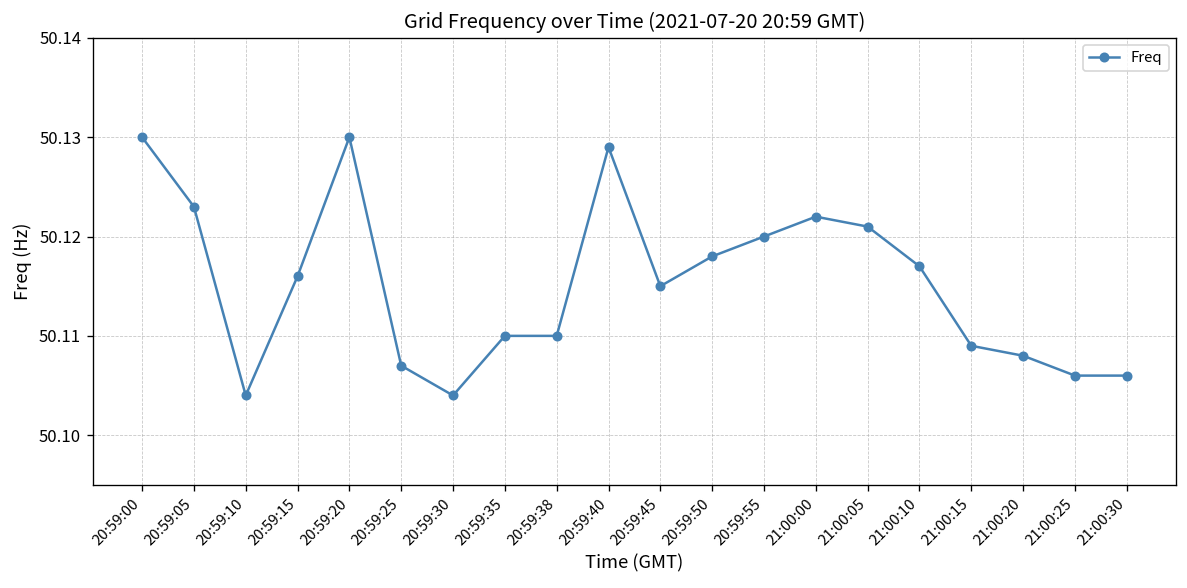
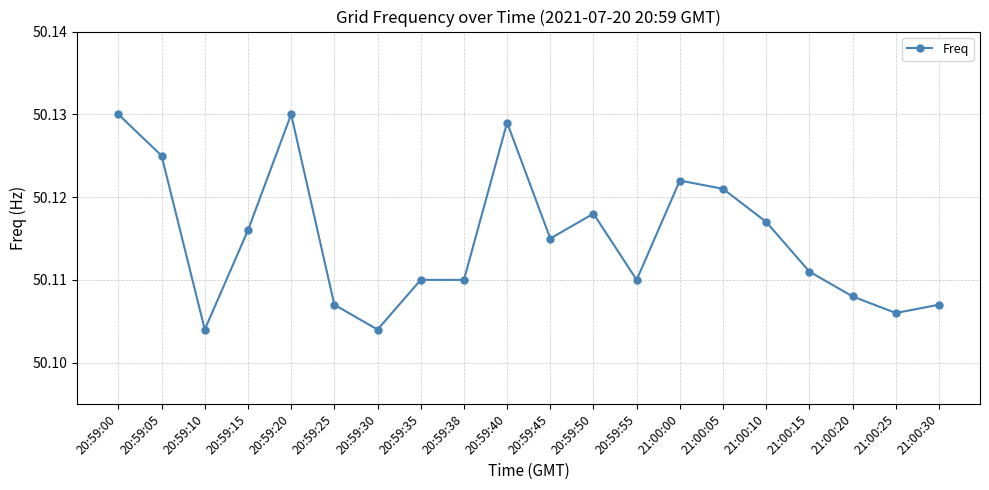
  {
    "20:59:00": 50.130,
-   "20:59:05": 50.123,
+   "20:59:05": 50.125,
    "20:59:10": 50.104,
    "20:59:15": 50.116,
    "20:59:20": 50.130,
    "20:59:25": 50.107,
    "20:59:30": 50.104,
    "20:59:35": 50.110,
    "20:59:38": 50.110,
    "20:59:40": 50.129,
    "20:59:45": 50.115,
    "20:59:50": 50.118,
-   "20:59:55": 50.12,
+   "20:59:55": 50.11,
    "21:00:00": 50.122,
    "21:00:05": 50.121,
    "21:00:10": 50.117,
-   "21:00:15": 50.109,
+   "21:00:15": 50.111,
    "21:00:20": 50.108,
    "21:00:25": 50.106,
-   "21:00:30": 50.106
+   "21:00:30": 50.107
  }
